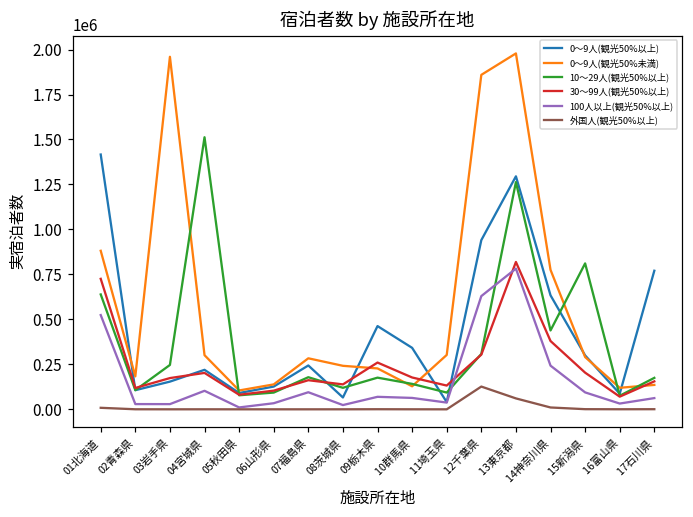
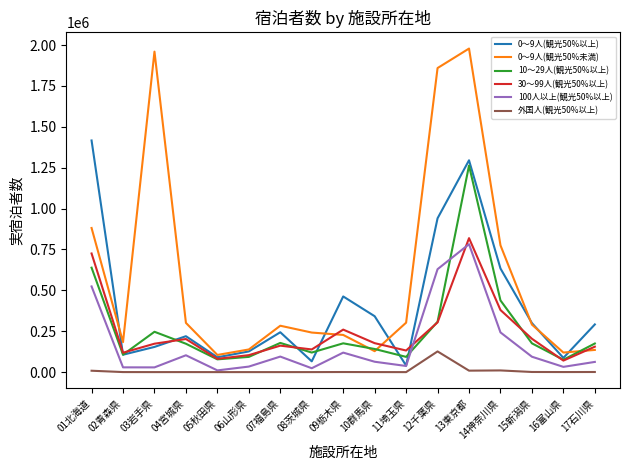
  {
    "0～9人(観光50%以上)": {
      "01北海道": 1420000,
      "03岩手県": 150000,
      "04宮城県": 220000,
      "07福島県": 240000,
      "08茨城県": 70000,
      "09栃木県": 460000,
      "10群馬県": 340000,
      "12千葉県": 940000,
      "13東京都": 1300000,
      "14神奈川県": 630000,
-     "17石川県": 770000
+     "17石川県": 290000
    },
    "0～9人(観光50%未満)": {
      "01北海道": 880000,
      "02青森県": 180000,
      "03岩手県": 1960000,
      "04宮城県": 300000,
      "07福島県": 280000,
      "08茨城県": 240000,
      "09栃木県": 230000,
      "11埼玉県": 300000,
      "12千葉県": 1860000,
      "13東京都": 1980000,
      "14神奈川県": 780000,
      "16富山県": 120000,
      "17石川県": 140000
    },
    "10～29人(観光50%以上)": {
      "01北海道": 640000,
      "03岩手県": 250000,
-     "04宮城県": 1510000,
+     "04宮城県": 170000,
      "07福島県": 180000,
      "08茨城県": 120000,
      "09栃木県": 180000,
      "11埼玉県": 90000,
      "13東京都": 1260000,
      "14神奈川県": 440000,
-     "15新潟県": 810000,
+     "15新潟県": 180000,
      "17石川県": 170000
    },
    "30～99人(観光50%以上)": {
      "01北海道": 730000,
      "03岩手県": 170000,
      "04宮城県": 200000,
      "07福島県": 160000,
      "08茨城県": 140000,
      "09栃木県": 260000,
      "10群馬県": 180000,
      "11埼玉県": 130000,
      "13東京都": 820000,
      "14神奈川県": 380000,
      "15新潟県": 200000,
      "17石川県": 160000
    },
    "100人以上(観光50%以上)": {
      "01北海道": 520000,
      "02青森県": 30000,
      "03岩手県": 30000,
      "04宮城県": 100000,
      "06山形県": 30000,
      "07福島県": 100000,
      "08茨城県": 20000,
-     "09栃木県": 70000,
+     "09栃木県": 120000,
      "10群馬県": 60000,
      "12千葉県": 630000,
      "13東京都": 780000,
      "14神奈川県": 240000,
      "15新潟県": 90000,
      "16富山県": 30000,
      "17石川県": 60000
    },
    "外国人(観光50%以上)": {
      "01北海道": 10000,
      "02青森県": 0,
      "03岩手県": 0,
      "04宮城県": 0,
      "06山形県": 0,
      "07福島県": 0,
      "08茨城県": 0,
      "09栃木県": 0,
      "10群馬県": 0,
      "11埼玉県": 0,
      "12千葉県": 130000,
-     "13東京都": 60000,
+     "13東京都": 10000,
      "14神奈川県": 10000,
      "15新潟県": 0,
      "16富山県": 0,
      "17石川県": 0
    }
  }
